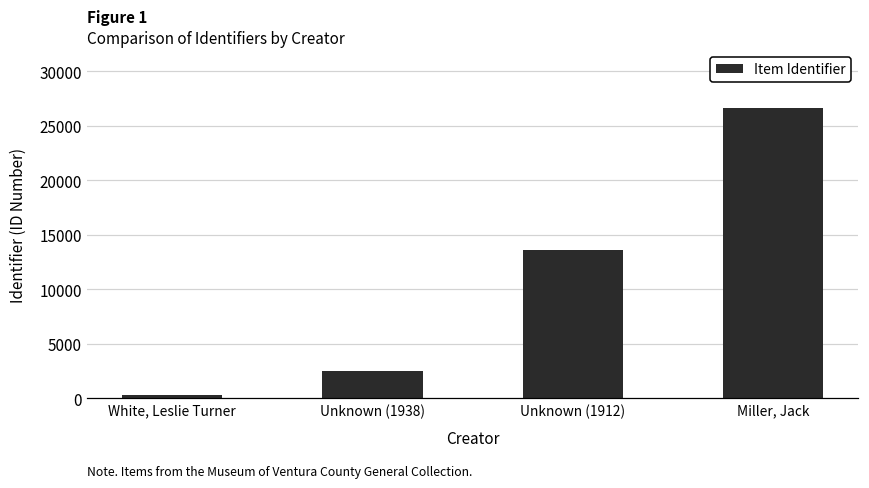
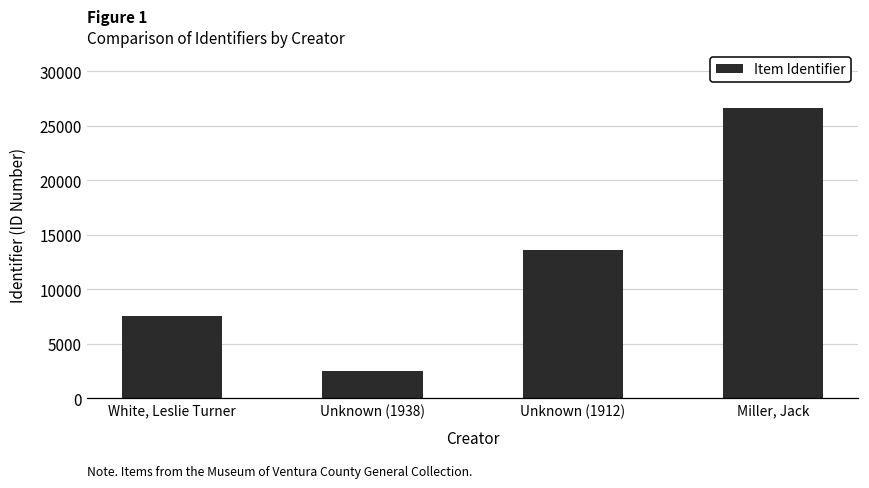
  {
-   "White, Leslie Turner": 0,
+   "White, Leslie Turner": 8000,
    "Unknown (1938)": 2000,
    "Unknown (1912)": 14000,
    "Miller, Jack": 27000
  }
